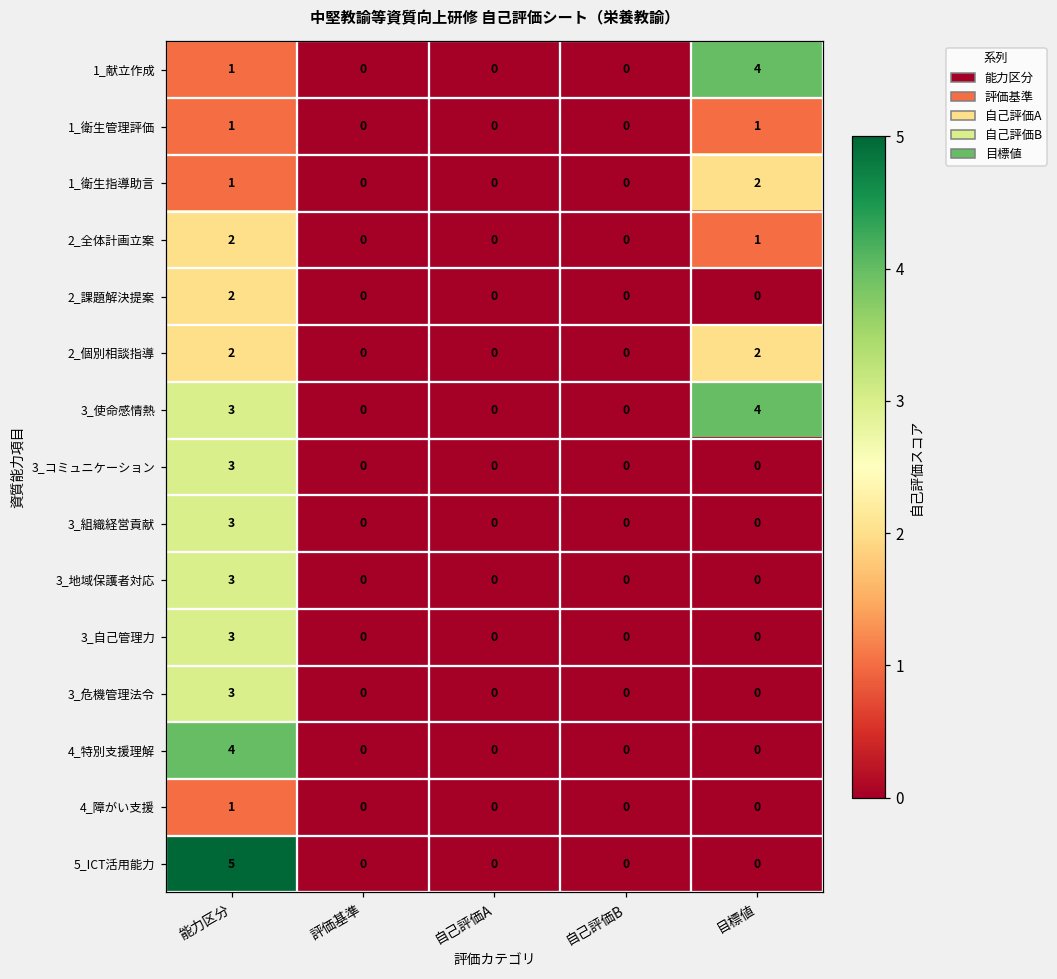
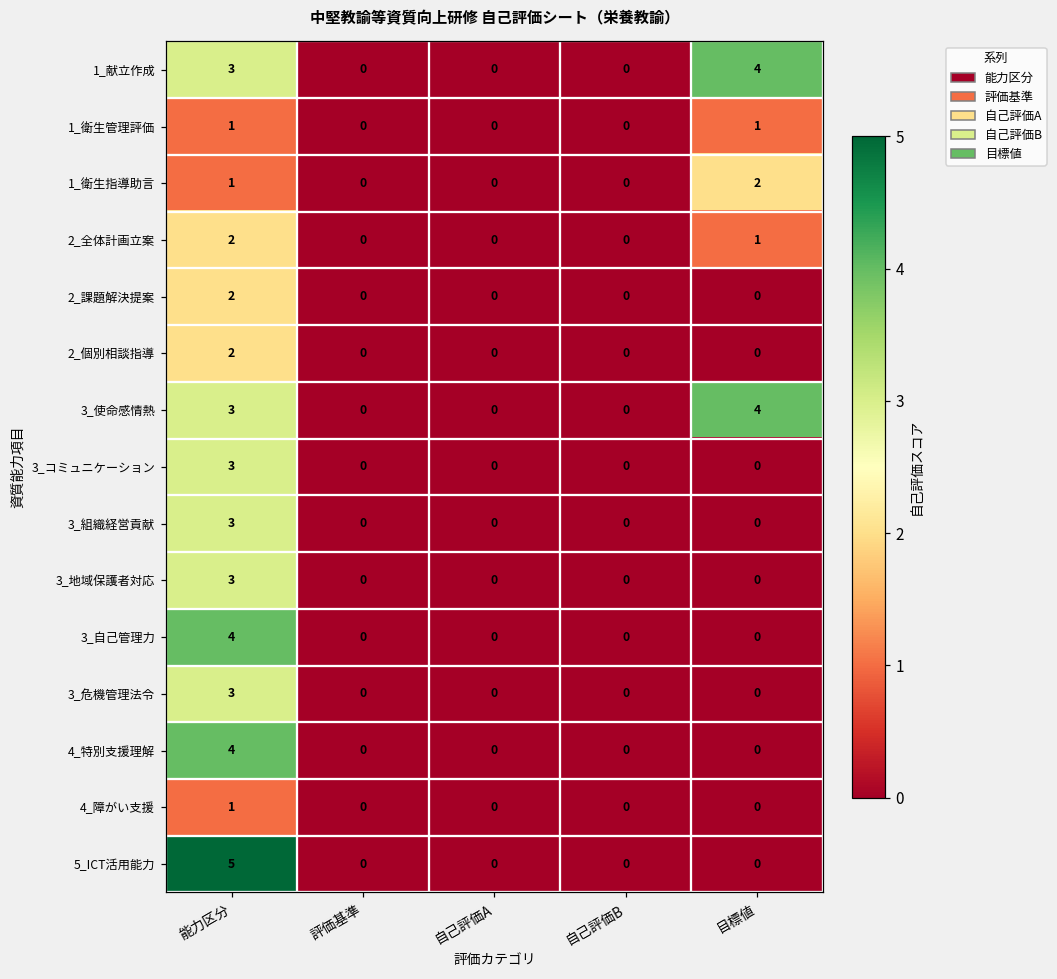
  {
    "1_献立作成": {
-     "能力区分": 1,
+     "能力区分": 3,
      "評価基準": 0,
      "自己評価A": 0,
      "自己評価B": 0,
      "目標値": 4
    },
    "1_衛生管理評価": {
      "能力区分": 1,
      "評価基準": 0,
      "自己評価A": 0,
      "自己評価B": 0,
      "目標値": 1
    },
    "1_衛生指導助言": {
      "能力区分": 1,
      "評価基準": 0,
      "自己評価A": 0,
      "自己評価B": 0,
      "目標値": 2
    },
    "2_全体計画立案": {
      "能力区分": 2,
      "評価基準": 0,
      "自己評価A": 0,
      "自己評価B": 0,
      "目標値": 1
    },
    "2_課題解決提案": {
      "能力区分": 2,
      "評価基準": 0,
      "自己評価A": 0,
      "自己評価B": 0,
      "目標値": 0
    },
    "2_個別相談指導": {
      "能力区分": 2,
      "評価基準": 0,
      "自己評価A": 0,
      "自己評価B": 0,
-     "目標値": 2
+     "目標値": 0
    },
    "3_使命感情熱": {
      "能力区分": 3,
      "評価基準": 0,
      "自己評価A": 0,
      "自己評価B": 0,
      "目標値": 4
    },
    "3_コミュニケーション": {
      "能力区分": 3,
      "評価基準": 0,
      "自己評価A": 0,
      "自己評価B": 0,
      "目標値": 0
    },
    "3_組織経営貢献": {
      "能力区分": 3,
      "評価基準": 0,
      "自己評価A": 0,
      "自己評価B": 0,
      "目標値": 0
    },
    "3_地域保護者対応": {
      "能力区分": 3,
      "評価基準": 0,
      "自己評価A": 0,
      "自己評価B": 0,
      "目標値": 0
    },
    "3_自己管理力": {
-     "能力区分": 3,
+     "能力区分": 4,
      "評価基準": 0,
      "自己評価A": 0,
      "自己評価B": 0,
      "目標値": 0
    },
    "3_危機管理法令": {
      "能力区分": 3,
      "評価基準": 0,
      "自己評価A": 0,
      "自己評価B": 0,
      "目標値": 0
    },
    "4_特別支援理解": {
      "能力区分": 4,
      "評価基準": 0,
      "自己評価A": 0,
      "自己評価B": 0,
      "目標値": 0
    },
    "4_障がい支援": {
      "能力区分": 1,
      "評価基準": 0,
      "自己評価A": 0,
      "自己評価B": 0,
      "目標値": 0
    },
    "5_ICT活用能力": {
      "能力区分": 5,
      "評価基準": 0,
      "自己評価A": 0,
      "自己評価B": 0,
      "目標値": 0
    }
  }
